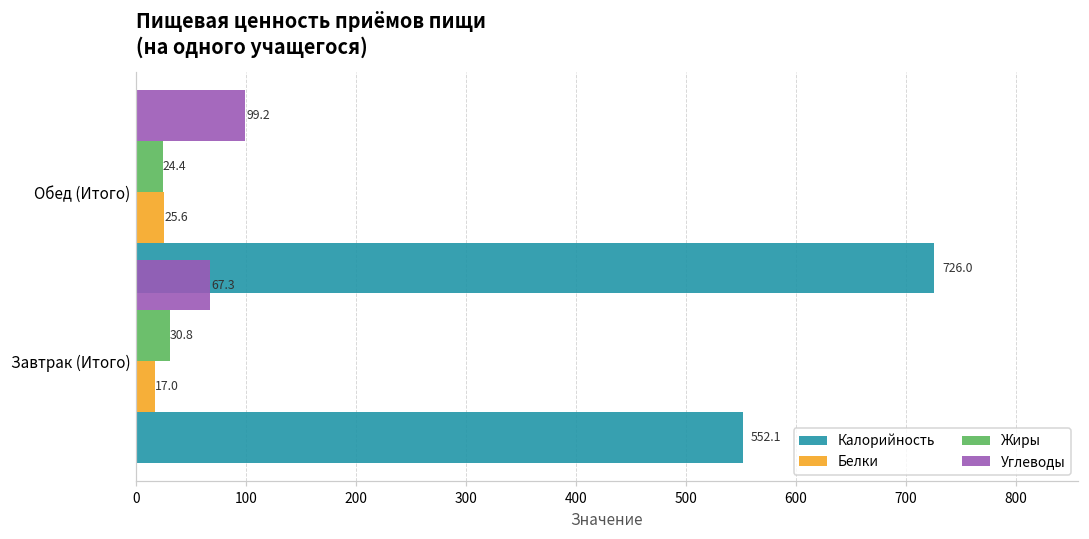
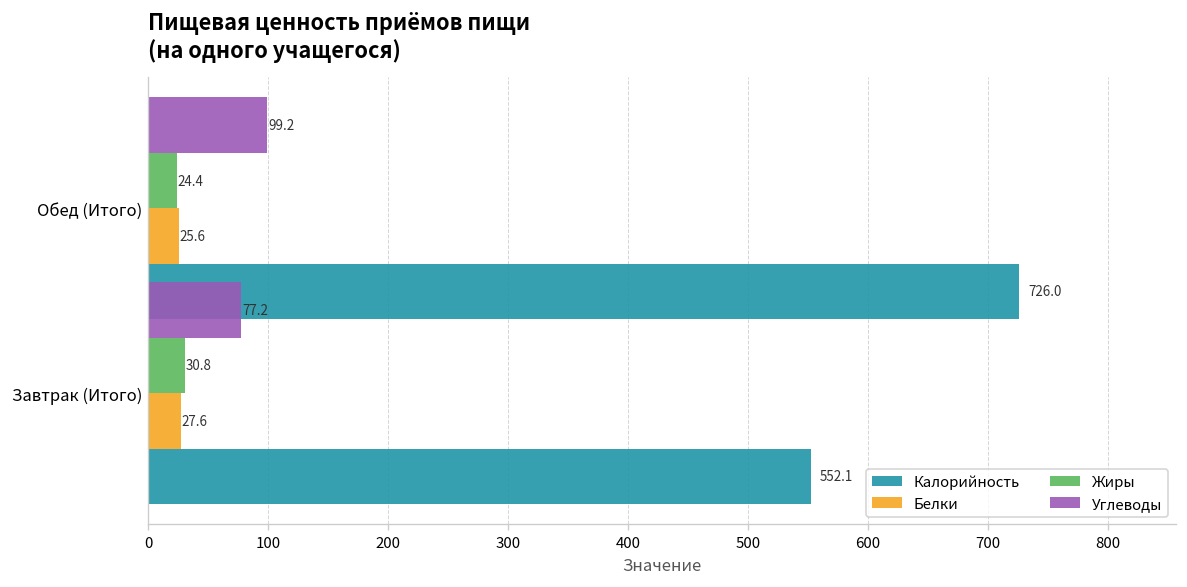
  {
    "Калорийность": {
      "Обед (Итого)": 726.0,
      "Завтрак (Итого)": 552.1
    },
    "Белки": {
      "Обед (Итого)": 25.6,
-     "Завтрак (Итого)": 17.0
+     "Завтрак (Итого)": 27.6
    },
    "Жиры": {
      "Обед (Итого)": 24.4,
      "Завтрак (Итого)": 30.8
    },
    "Углеводы": {
      "Обед (Итого)": 99.2,
-     "Завтрак (Итого)": 67.3
+     "Завтрак (Итого)": 77.2
    }
  }
